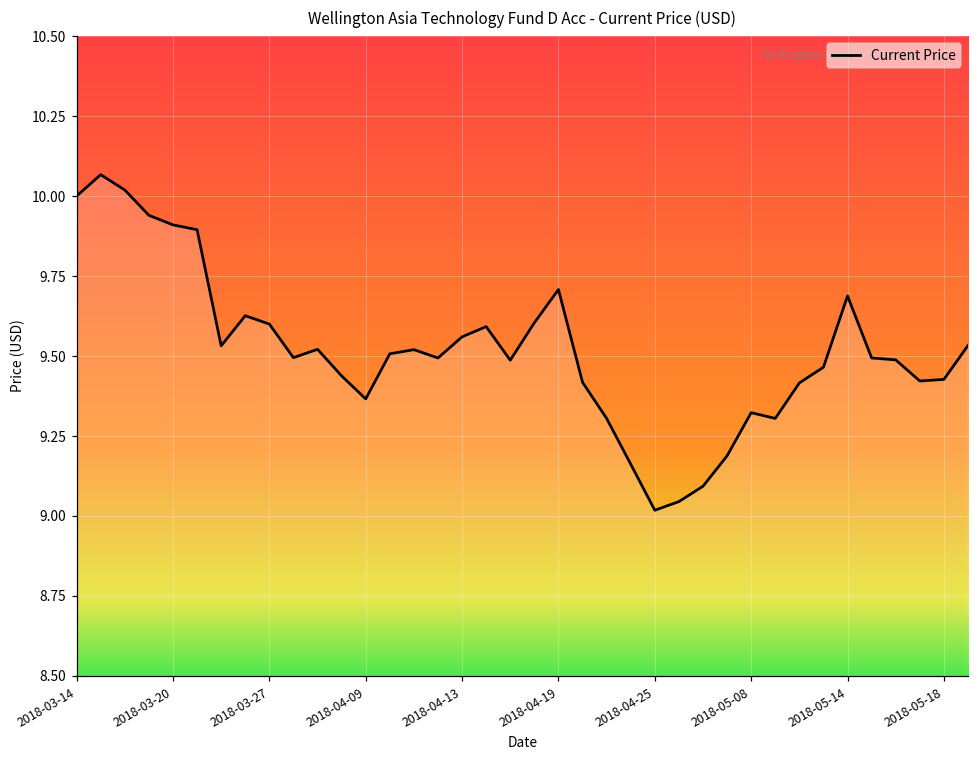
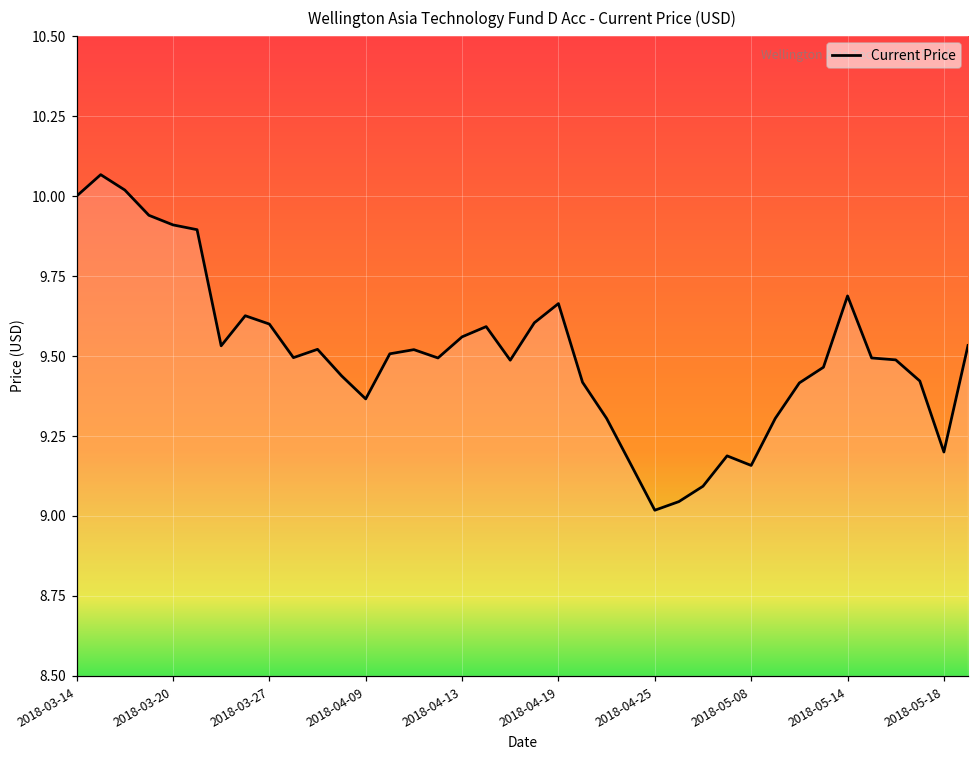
  {
    "2018-03-14": 10.00,
    "2018-03-20": 9.91,
    "2018-03-27": 9.60,
    "2018-04-09": 9.37,
    "2018-04-13": 9.56,
-   "2018-04-19": 9.71,
+   "2018-04-19": 9.66,
    "2018-04-25": 9.02,
-   "2018-05-08": 9.32,
+   "2018-05-08": 9.16,
    "2018-05-14": 9.69,
-   "2018-05-18": 9.43
+   "2018-05-18": 9.20
  }
